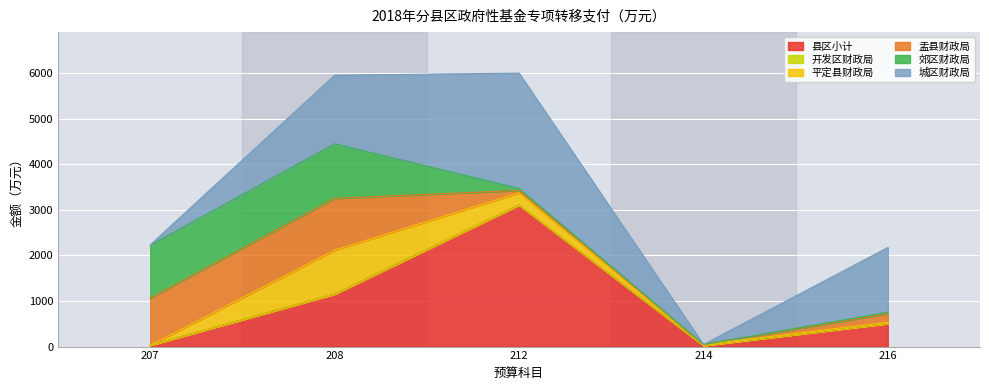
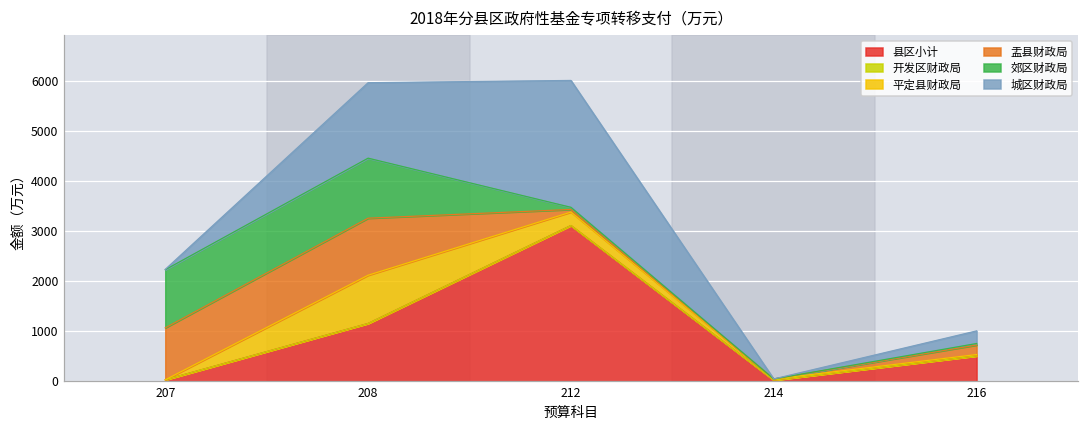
  {
    "盂县财政局": {
      "207": 1000,
      "208": 1100
    },
    "郊区财政局": {
      "208": 1200
    },
    "城区财政局": {
      "208": 1500,
      "212": 2500,
-     "216": 1400
+     "216": 300
    }
  }
